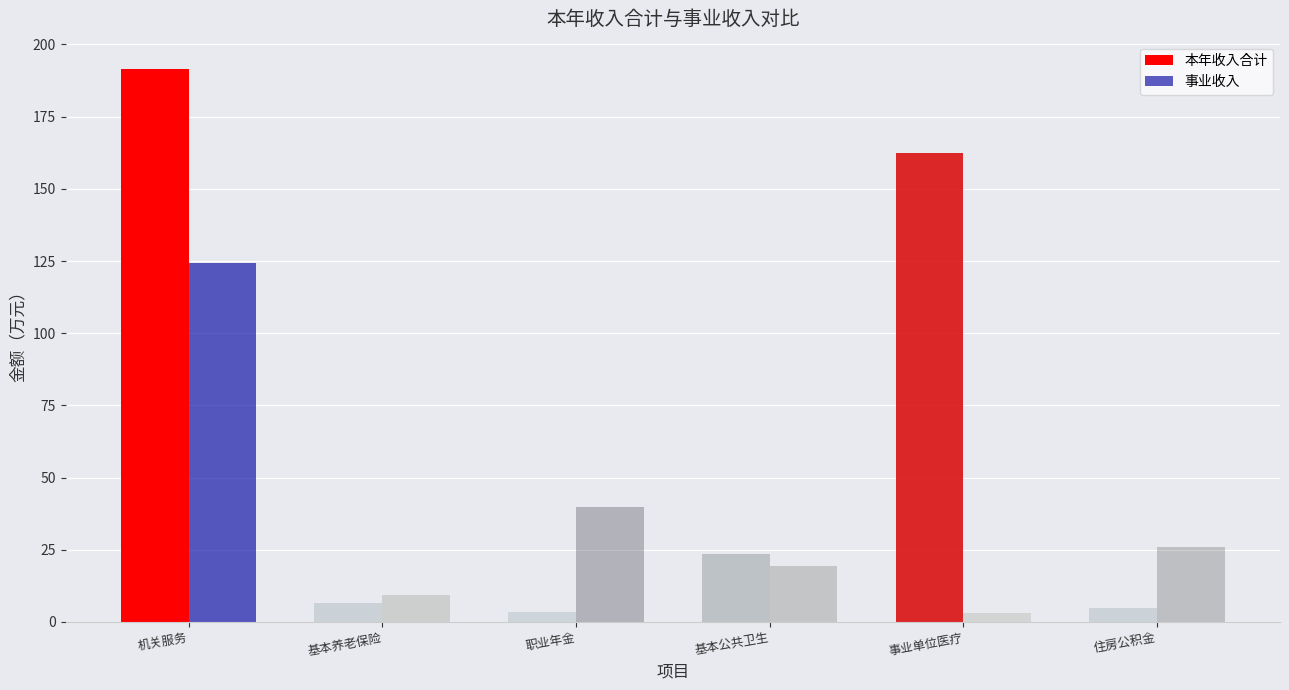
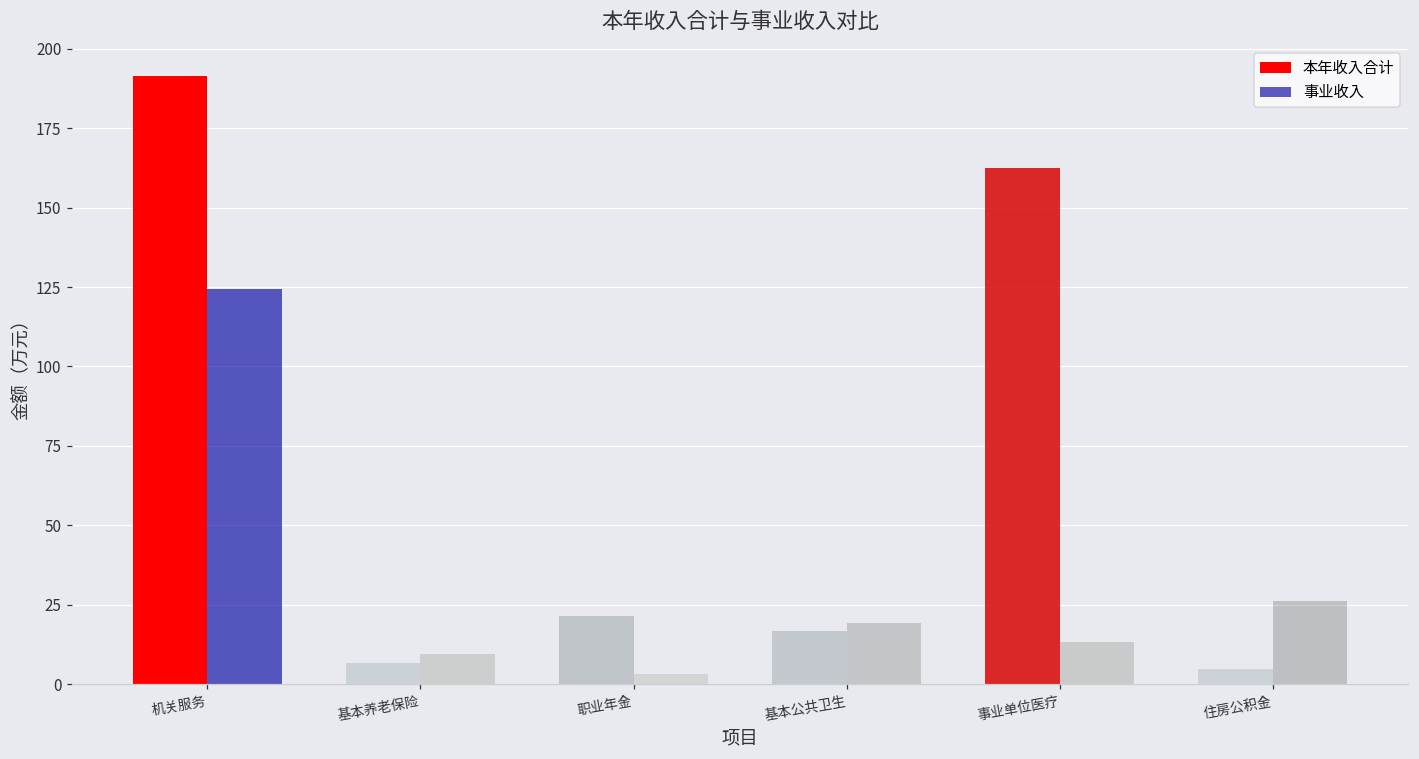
  {
    "本年收入合计": {
      "机关服务": 191,
      "基本养老保险": 7,
-     "职业年金": 3,
-     "基本公共卫生": 23,
+     "职业年金": 21,
+     "基本公共卫生": 17,
      "事业单位医疗": 163,
      "住房公积金": 5
    },
    "事业收入": {
      "机关服务": 124,
      "基本养老保险": 9,
-     "职业年金": 40,
+     "职业年金": 3,
      "基本公共卫生": 19,
-     "事业单位医疗": 3,
+     "事业单位医疗": 13,
      "住房公积金": 26
    }
  }
